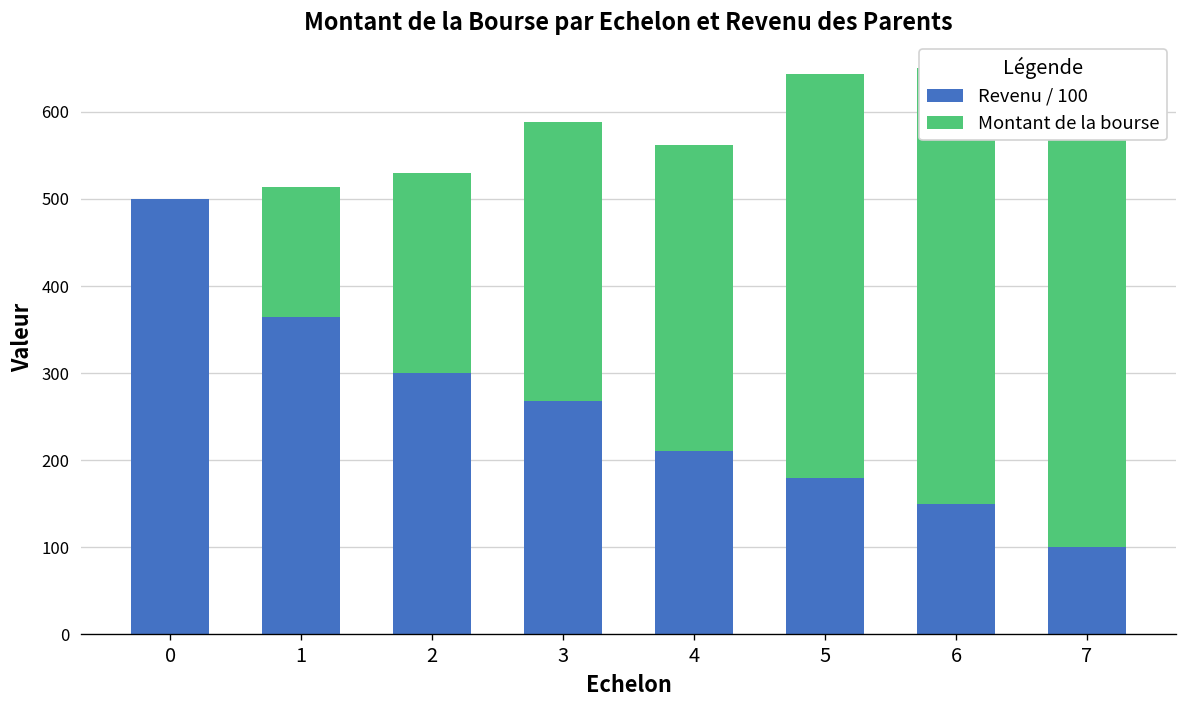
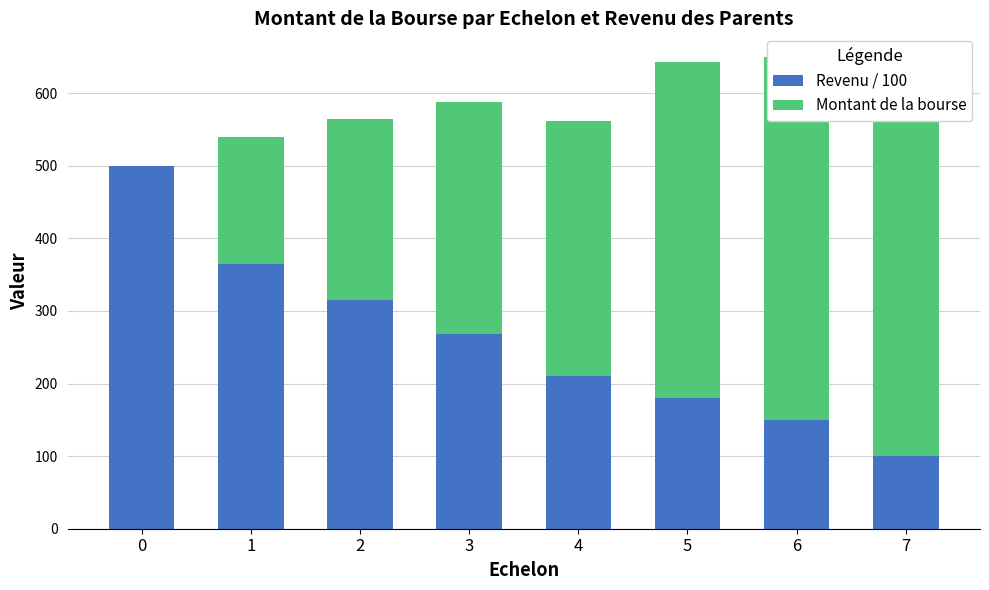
  {
    "Revenu / 100": {
      "0": 500,
      "1": 360,
-     "2": 300,
+     "2": 320,
      "3": 270,
      "4": 210,
      "5": 180,
      "6": 150,
      "7": 100
    },
    "Montant de la bourse": {
      "0": 0,
-     "1": 150,
-     "2": 230,
+     "1": 180,
+     "2": 250,
      "3": 320,
      "4": 350,
      "5": 460
    }
  }
